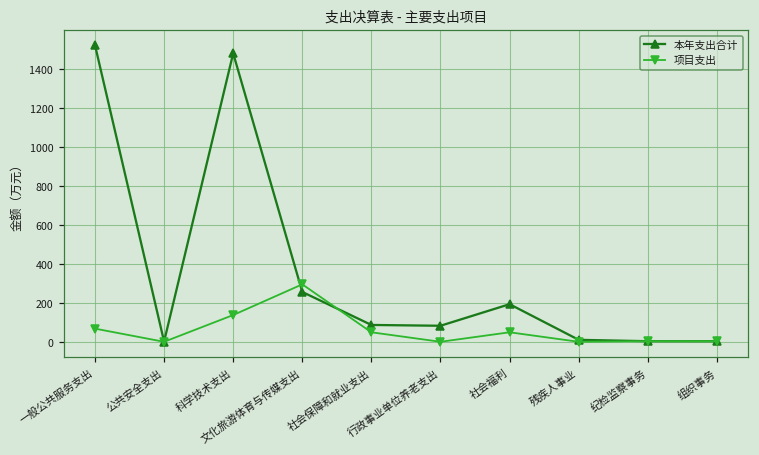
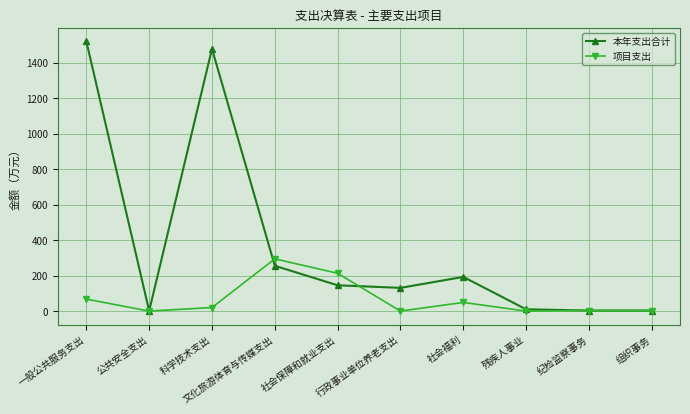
  {
    "本年支出合计": {
      "一般公共服务支出": 1520,
      "科学技术支出": 1480,
      "文化旅游体育与传媒支出": 260,
-     "社会保障和就业支出": 90,
-     "行政事业单位养老支出": 80,
+     "社会保障和就业支出": 150,
+     "行政事业单位养老支出": 130,
      "社会福利": 190
    },
    "项目支出": {
      "一般公共服务支出": 70,
-     "科学技术支出": 140,
+     "科学技术支出": 20,
      "文化旅游体育与传媒支出": 290,
-     "社会保障和就业支出": 50,
+     "社会保障和就业支出": 210,
      "行政事业单位养老支出": 0,
      "社会福利": 50
    }
  }
